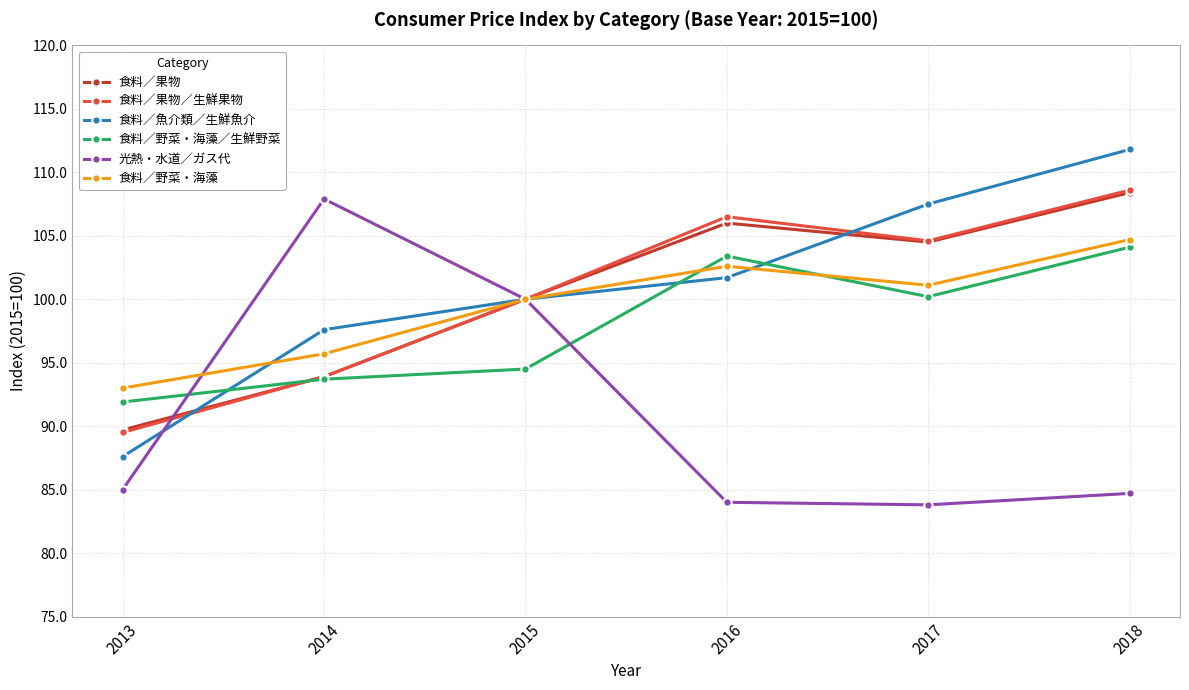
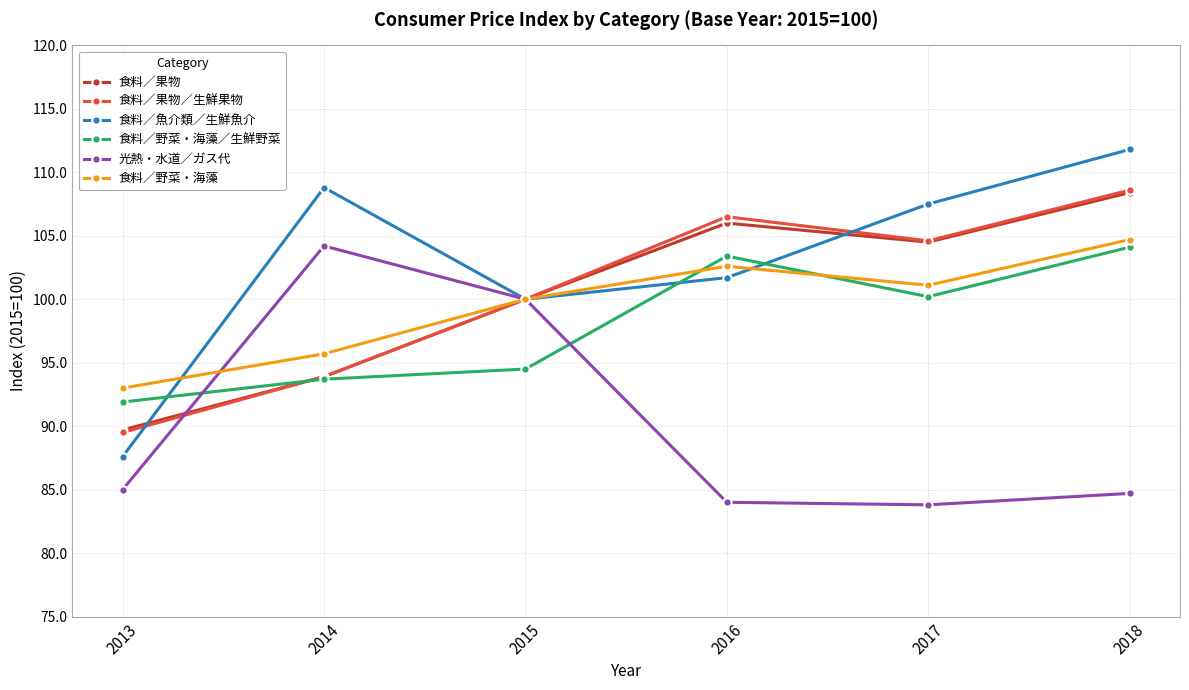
  {
    "食料／魚介類／生鮮魚介": {
      "2013": 87.6,
-     "2014": 97.6,
+     "2014": 108.8,
      "2016": 101.7,
      "2017": 107.5,
      "2018": 111.8
    },
    "食料／野菜・海藻／生鮮野菜": {
      "2013": 91.9,
      "2014": 93.7,
      "2015": 94.5,
      "2016": 103.4,
      "2017": 100.2,
      "2018": 104.1
    },
    "光熱・水道／ガス代": {
      "2013": 85.0,
-     "2014": 107.9,
+     "2014": 104.2,
      "2016": 84.0,
      "2017": 83.8,
      "2018": 84.7
    },
    "食料／野菜・海藻": {
      "2013": 93.0,
      "2014": 95.7,
      "2016": 102.6,
      "2017": 101.1,
      "2018": 104.7
    }
  }
